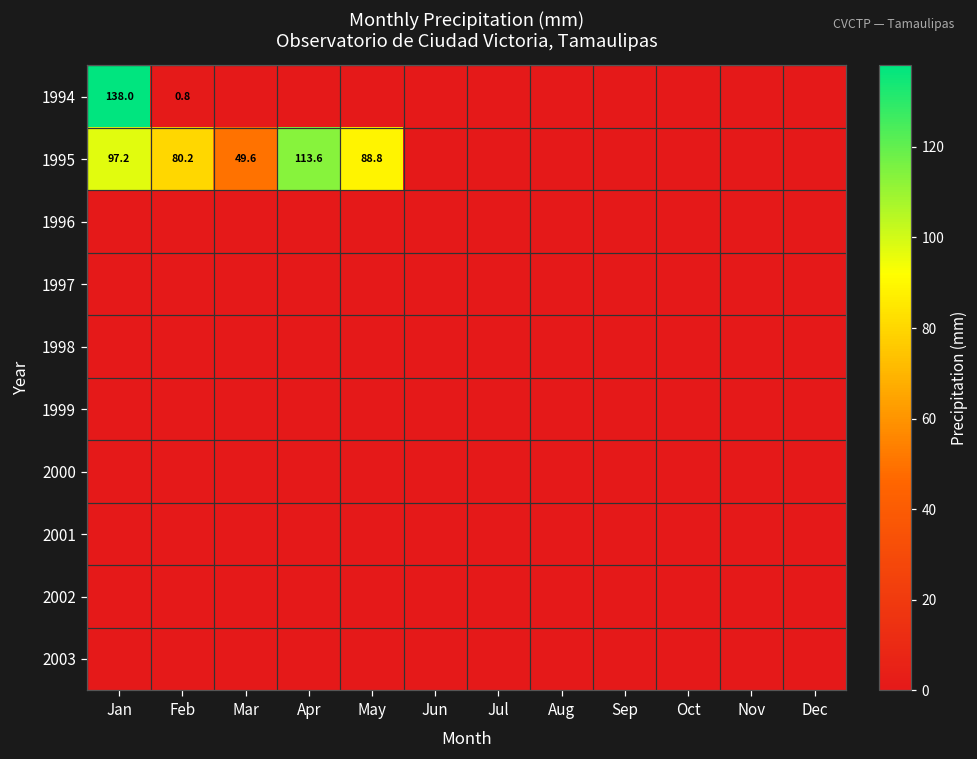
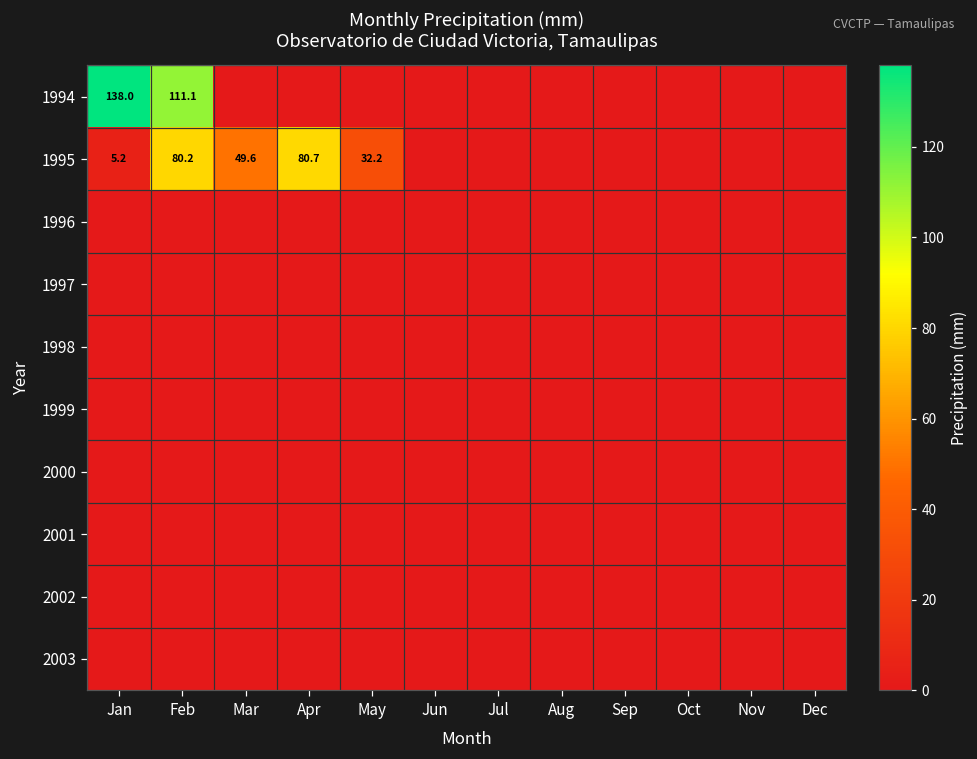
  {
    "1994": {
      "Jan": 138.0,
-     "Feb": 0.8
+     "Feb": 111.1
    },
    "1995": {
-     "Jan": 97.2,
+     "Jan": 5.2,
      "Feb": 80.2,
      "Mar": 49.6,
-     "Apr": 113.6,
-     "May": 88.8
+     "Apr": 80.7,
+     "May": 32.2
    }
  }
